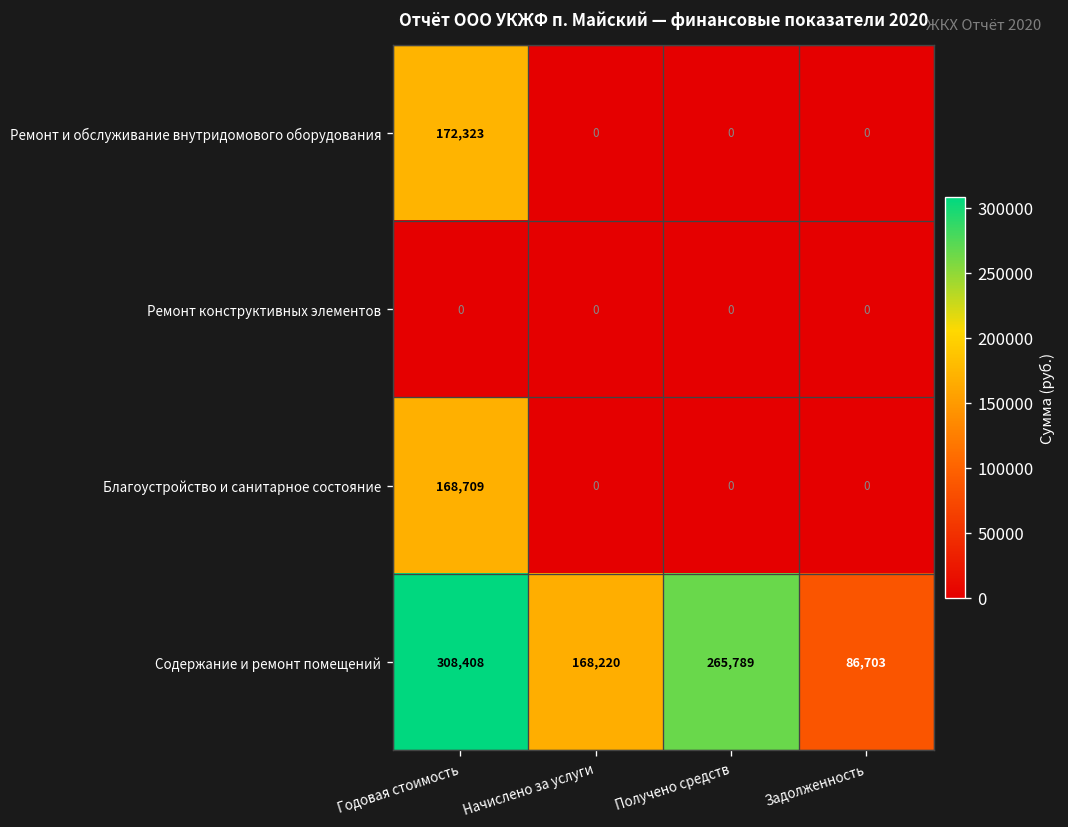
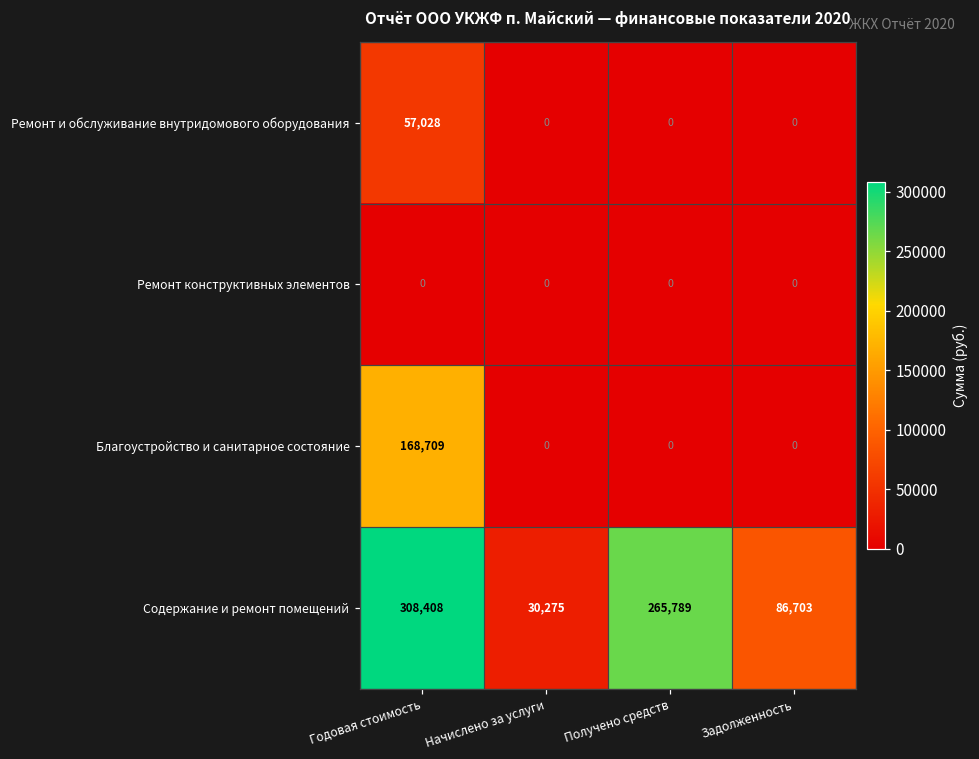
  {
    "Ремонт и обслуживание внутридомового оборудования": {
-     "Годовая стоимость": "172,323",
+     "Годовая стоимость": "57,028",
      "Начислено за услуги": "0",
      "Получено средств": "0",
      "Задолженность": "0"
    },
    "Ремонт конструктивных элементов": {
      "Годовая стоимость": "0",
      "Начислено за услуги": "0",
      "Получено средств": "0",
      "Задолженность": "0"
    },
    "Благоустройство и санитарное состояние": {
      "Годовая стоимость": "168,709",
      "Начислено за услуги": "0",
      "Получено средств": "0",
      "Задолженность": "0"
    },
    "Содержание и ремонт помещений": {
      "Годовая стоимость": "308,408",
-     "Начислено за услуги": "168,220",
+     "Начислено за услуги": "30,275",
      "Получено средств": "265,789",
      "Задолженность": "86,703"
    }
  }
